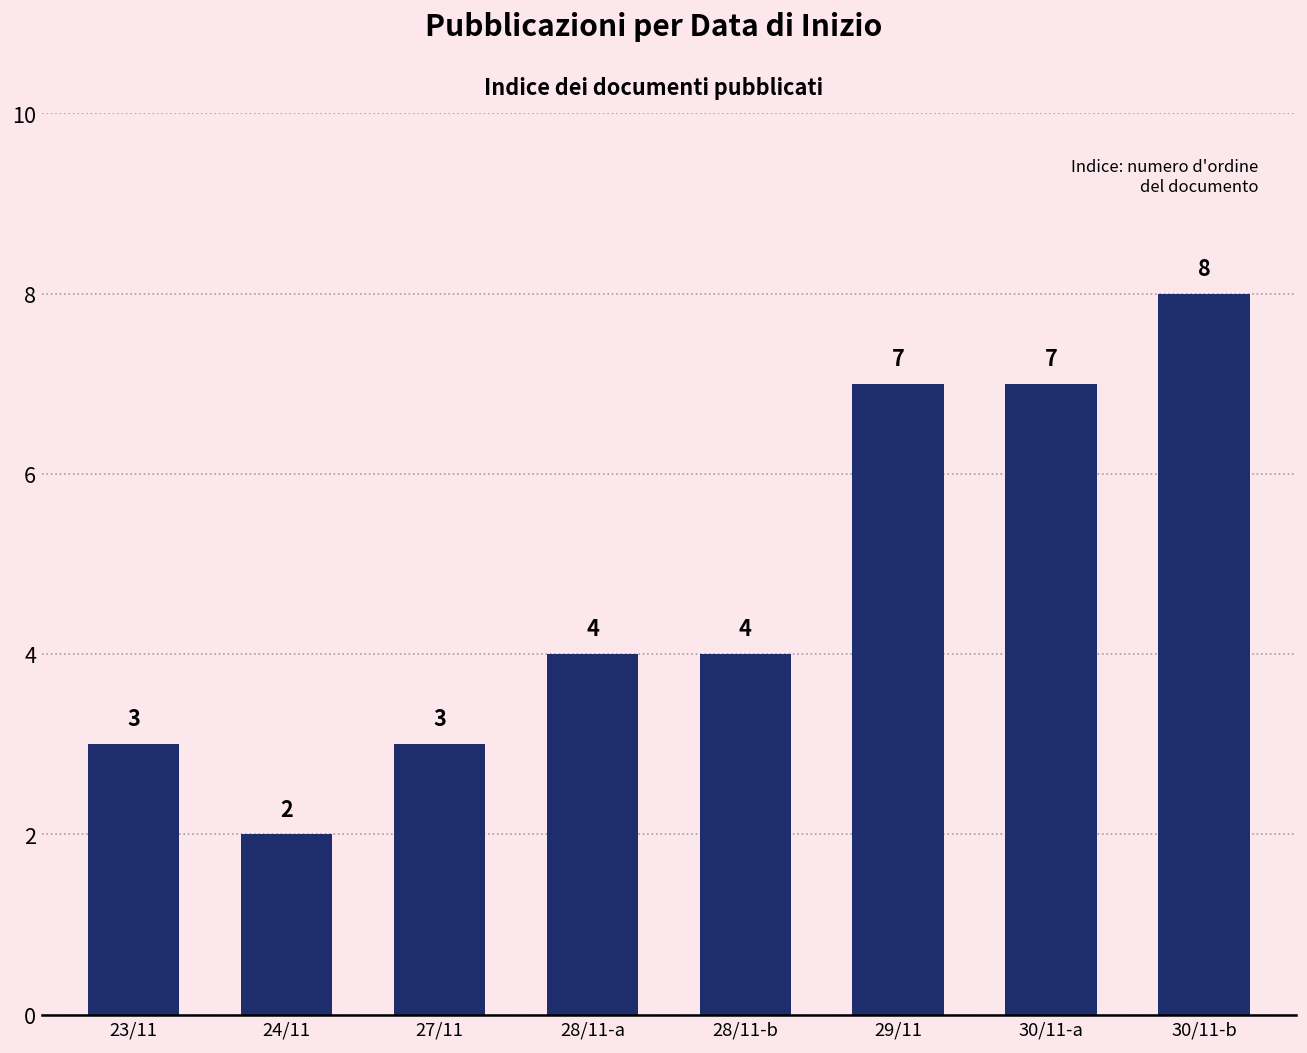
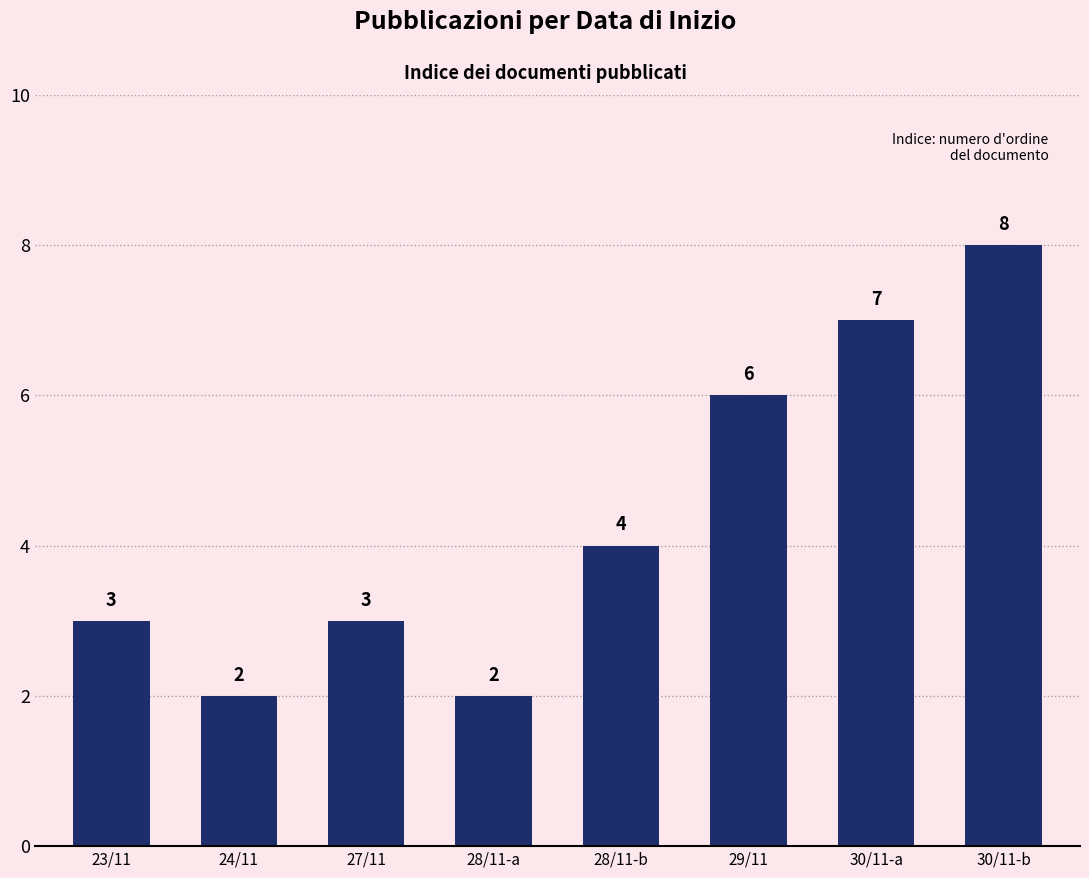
  {
    "23/11": 3,
    "24/11": 2,
    "27/11": 3,
-   "28/11-a": 4,
+   "28/11-a": 2,
    "28/11-b": 4,
-   "29/11": 7,
+   "29/11": 6,
    "30/11-a": 7,
    "30/11-b": 8
  }
